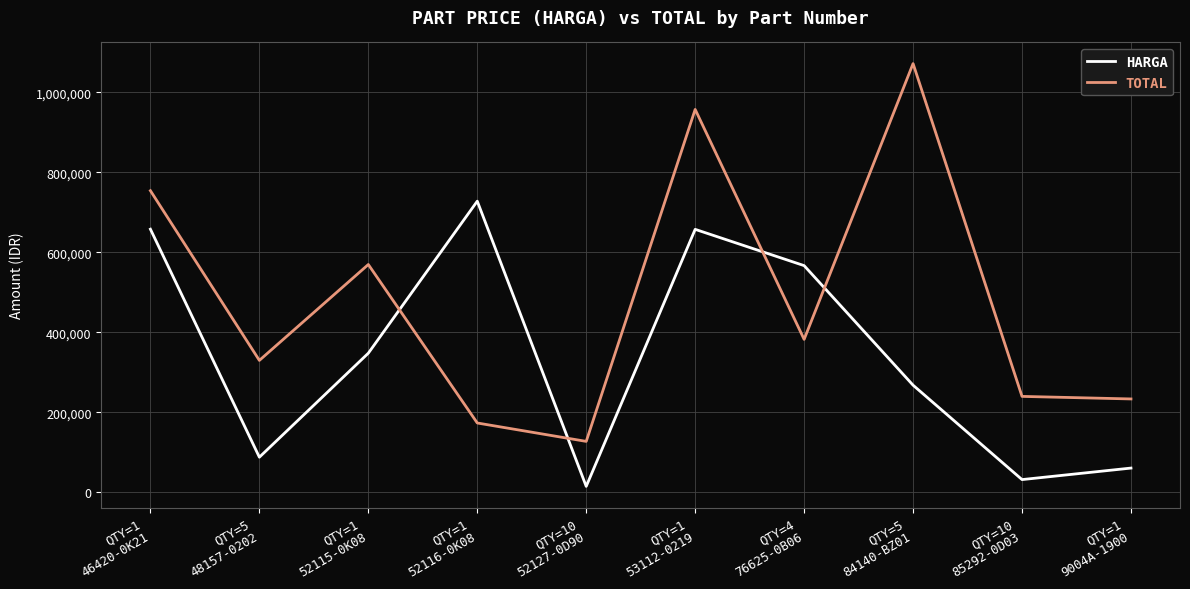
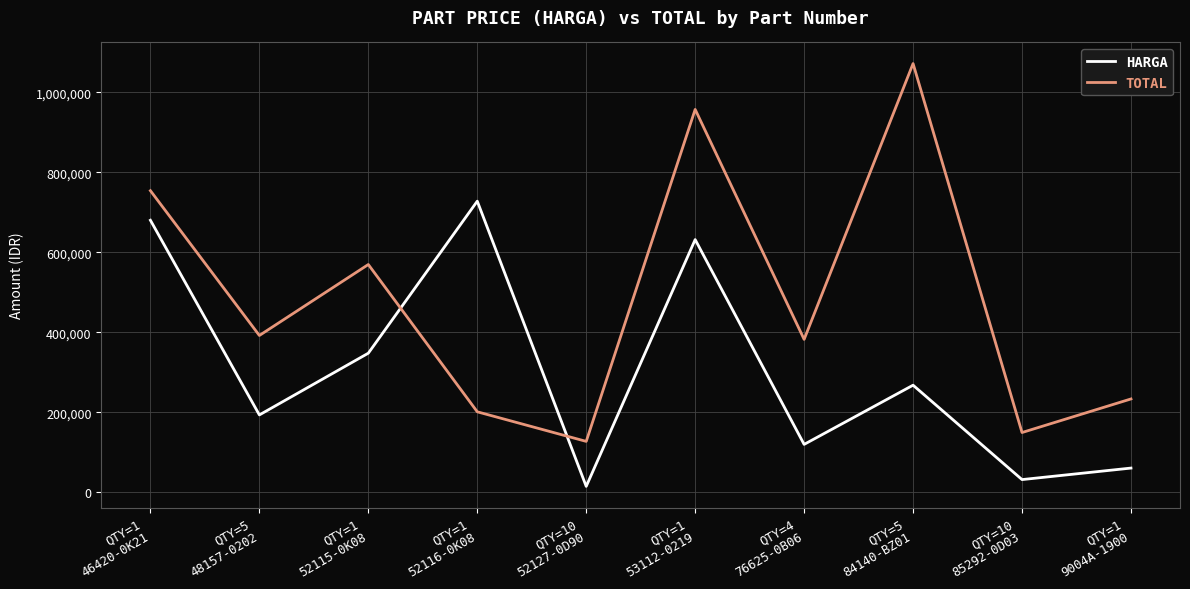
  {
    "HARGA": {
-     "QTY=1 46420-0K21": "660,000",
-     "QTY=5 48157-0202": "90,000",
+     "QTY=1 46420-0K21": "680,000",
+     "QTY=5 48157-0202": "190,000",
      "QTY=1 52115-0K08": "350,000",
      "QTY=1 52116-0K08": "730,000",
      "QTY=10 52127-0D90": "20,000",
-     "QTY=1 53112-0219": "660,000",
-     "QTY=4 76625-0B06": "570,000",
+     "QTY=1 53112-0219": "630,000",
+     "QTY=4 76625-0B06": "120,000",
      "QTY=5 84140-BZ01": "270,000",
      "QTY=10 85292-0D03": "30,000",
      "QTY=1 9004A-1900": "60,000"
    },
    "TOTAL": {
      "QTY=1 46420-0K21": "750,000",
-     "QTY=5 48157-0202": "330,000",
+     "QTY=5 48157-0202": "390,000",
      "QTY=1 52115-0K08": "570,000",
-     "QTY=1 52116-0K08": "170,000",
+     "QTY=1 52116-0K08": "200,000",
      "QTY=10 52127-0D90": "130,000",
      "QTY=1 53112-0219": "960,000",
      "QTY=4 76625-0B06": "380,000",
      "QTY=5 84140-BZ01": "1,070,000",
-     "QTY=10 85292-0D03": "240,000",
+     "QTY=10 85292-0D03": "150,000",
      "QTY=1 9004A-1900": "230,000"
    }
  }
